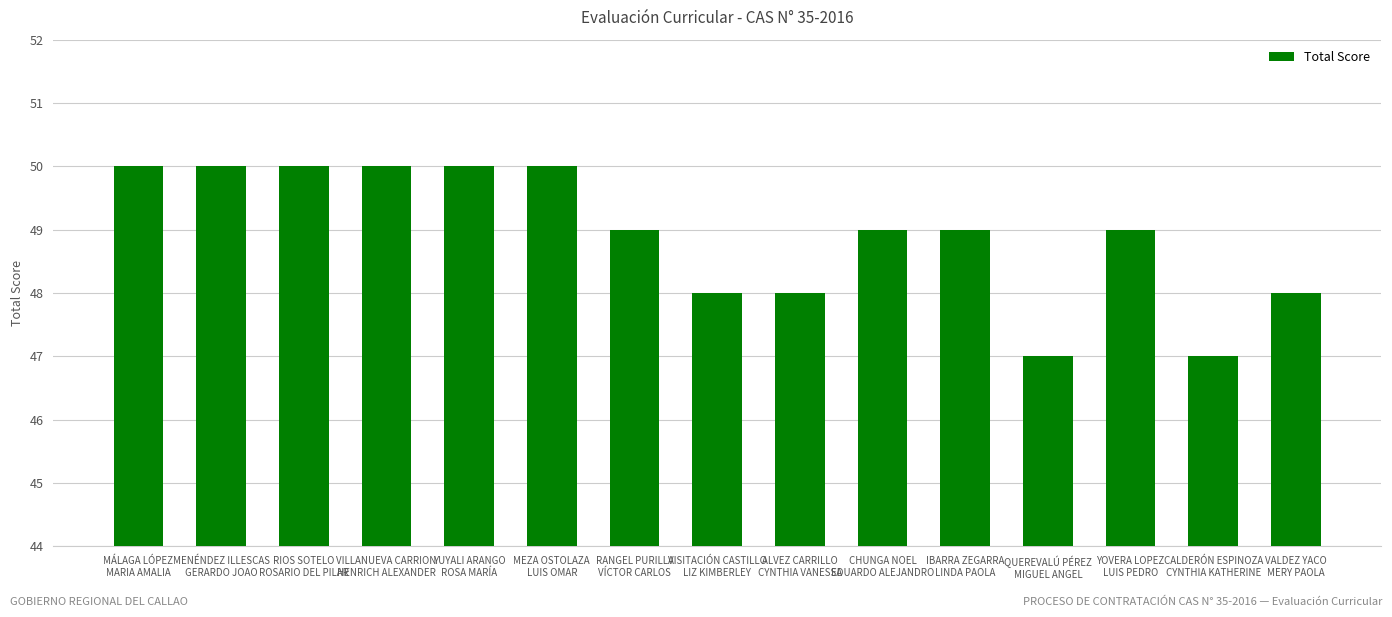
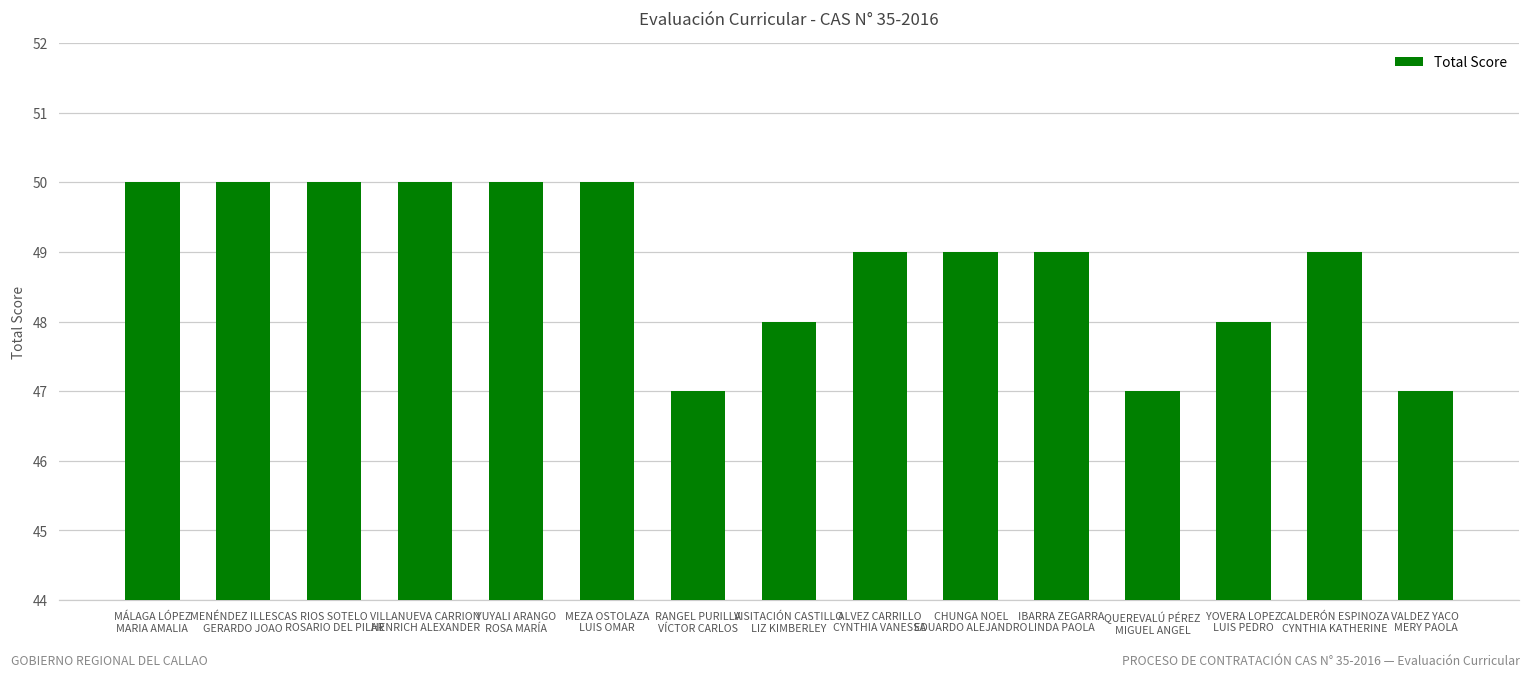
  {
    "MÁLAGA LÓPEZ MARIA AMALIA": 50,
    "MENÉNDEZ ILLESCAS GERARDO JOAO": 50,
    "RIOS SOTELO ROSARIO DEL PILAR": 50,
    "VILLANUEVA CARRION HENRICH ALEXANDER": 50,
    "YUYALI ARANGO ROSA MARÍA": 50,
    "MEZA OSTOLAZA LUIS OMAR": 50,
-   "RANGEL PURILLA VÍCTOR CARLOS": 49,
+   "RANGEL PURILLA VÍCTOR CARLOS": 47,
    "VISITACIÓN CASTILLO LIZ KIMBERLEY": 48,
-   "ALVEZ CARRILLO CYNTHIA VANESSA": 48,
+   "ALVEZ CARRILLO CYNTHIA VANESSA": 49,
    "CHUNGA NOEL EDUARDO ALEJANDRO": 49,
    "IBARRA ZEGARRA LINDA PAOLA": 49,
    "QUEREVALÚ PÉREZ MIGUEL ANGEL": 47,
-   "YOVERA LOPEZ LUIS PEDRO": 49,
-   "CALDERÓN ESPINOZA CYNTHIA KATHERINE": 47,
-   "VALDEZ YACO MERY PAOLA": 48
+   "YOVERA LOPEZ LUIS PEDRO": 48,
+   "CALDERÓN ESPINOZA CYNTHIA KATHERINE": 49,
+   "VALDEZ YACO MERY PAOLA": 47
  }
